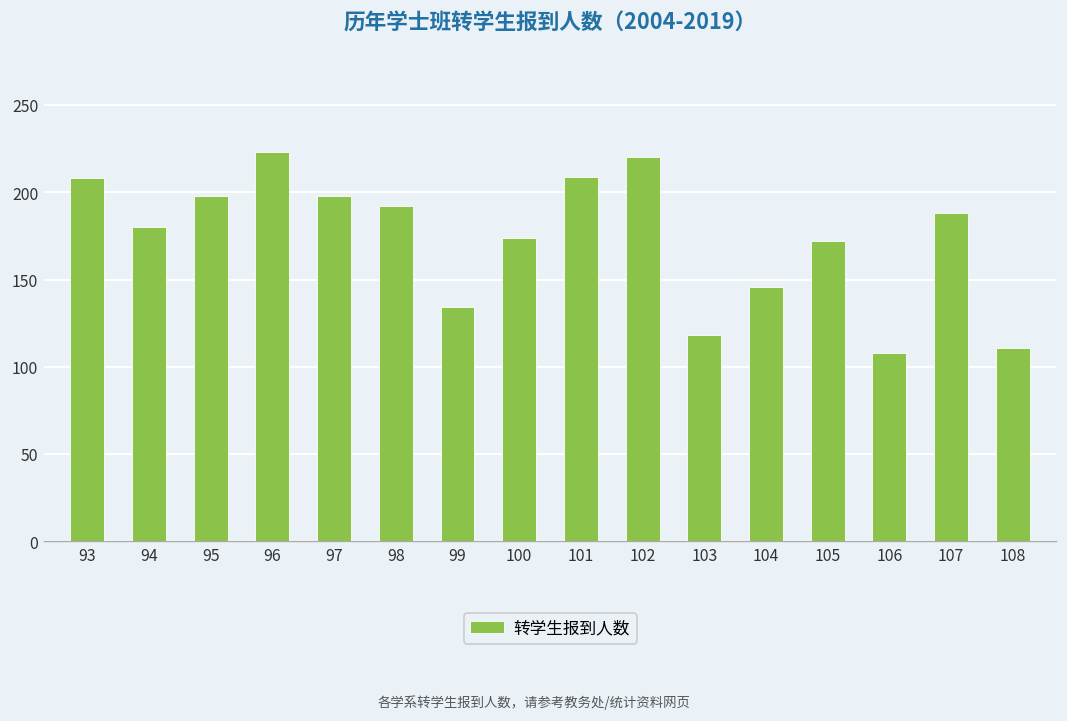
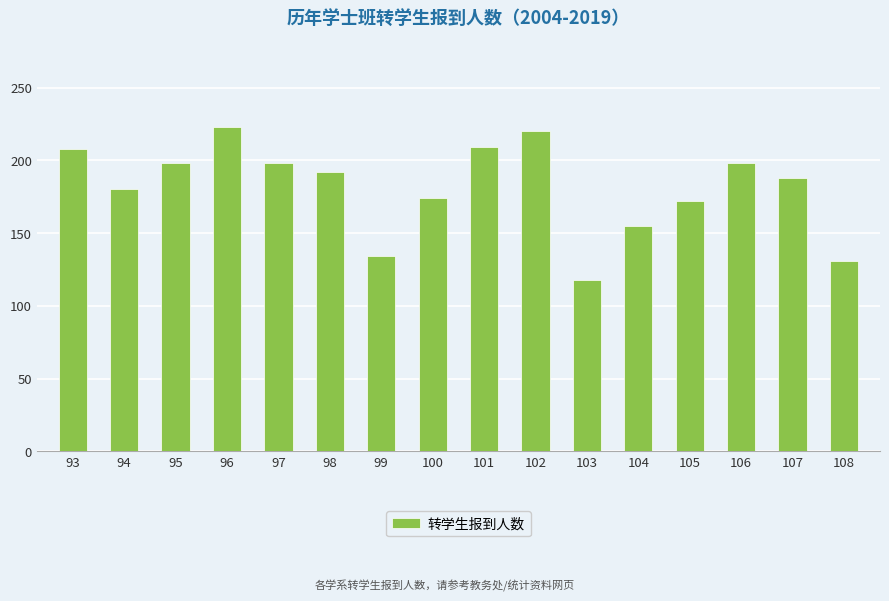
  {
    "93": 208,
    "94": 180,
    "95": 198,
    "96": 223,
    "97": 198,
    "98": 192,
    "99": 134,
    "100": 174,
    "101": 209,
    "102": 220,
    "103": 118,
-   "104": 146,
+   "104": 155,
    "105": 172,
-   "106": 108,
+   "106": 198,
    "107": 188,
-   "108": 111
+   "108": 131
  }
